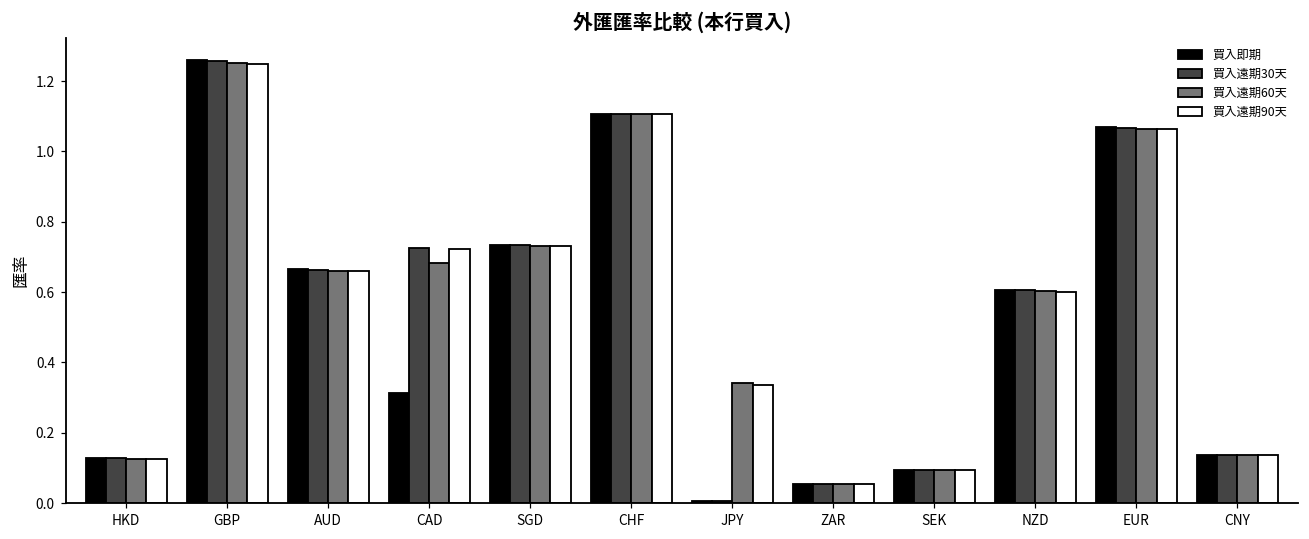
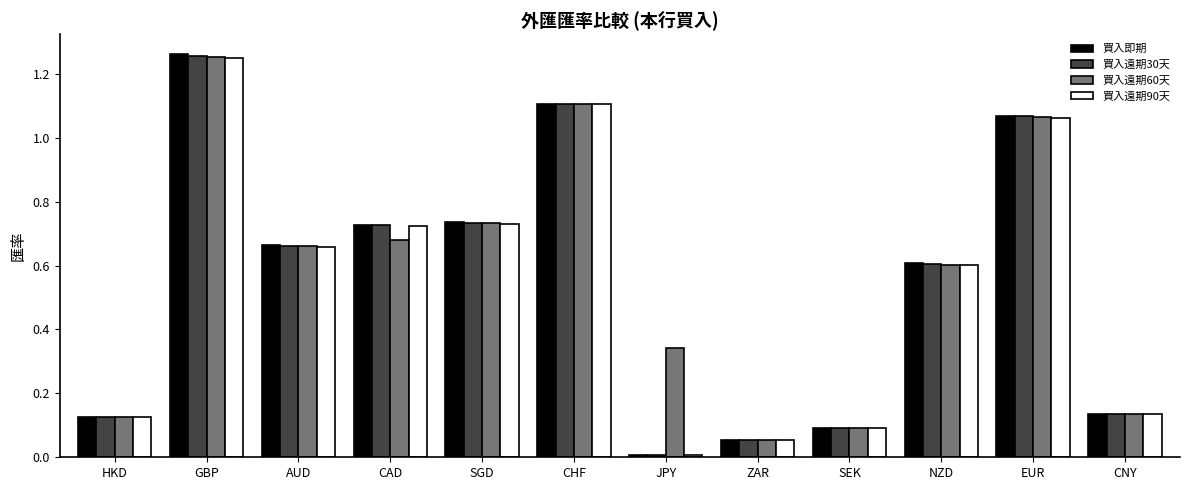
  {
    "買入即期": {
      "HKD": 0.13,
      "GBP": 1.26,
      "AUD": 0.66,
-     "CAD": 0.31,
+     "CAD": 0.73,
      "SGD": 0.74,
      "CHF": 1.11,
      "ZAR": 0.05,
      "SEK": 0.09,
      "NZD": 0.61,
      "EUR": 1.07,
      "CNY": 0.14
    },
    "買入遠期30天": {
      "HKD": 0.13,
      "GBP": 1.26,
      "AUD": 0.66,
      "CAD": 0.73,
      "SGD": 0.73,
      "CHF": 1.11,
      "ZAR": 0.05,
      "SEK": 0.09,
      "NZD": 0.60,
      "EUR": 1.07,
      "CNY": 0.14
    },
    "買入遠期60天": {
      "HKD": 0.13,
      "GBP": 1.25,
      "AUD": 0.66,
      "CAD": 0.68,
      "SGD": 0.73,
      "CHF": 1.11,
      "JPY": 0.34,
      "ZAR": 0.05,
      "SEK": 0.09,
      "NZD": 0.60,
      "EUR": 1.06,
      "CNY": 0.14
    },
    "買入遠期90天": {
      "HKD": 0.13,
      "GBP": 1.25,
      "AUD": 0.66,
      "CAD": 0.72,
      "SGD": 0.73,
      "CHF": 1.11,
-     "JPY": 0.34,
+     "JPY": 0.01,
      "ZAR": 0.05,
      "SEK": 0.09,
      "NZD": 0.60,
      "EUR": 1.06,
      "CNY": 0.14
    }
  }
